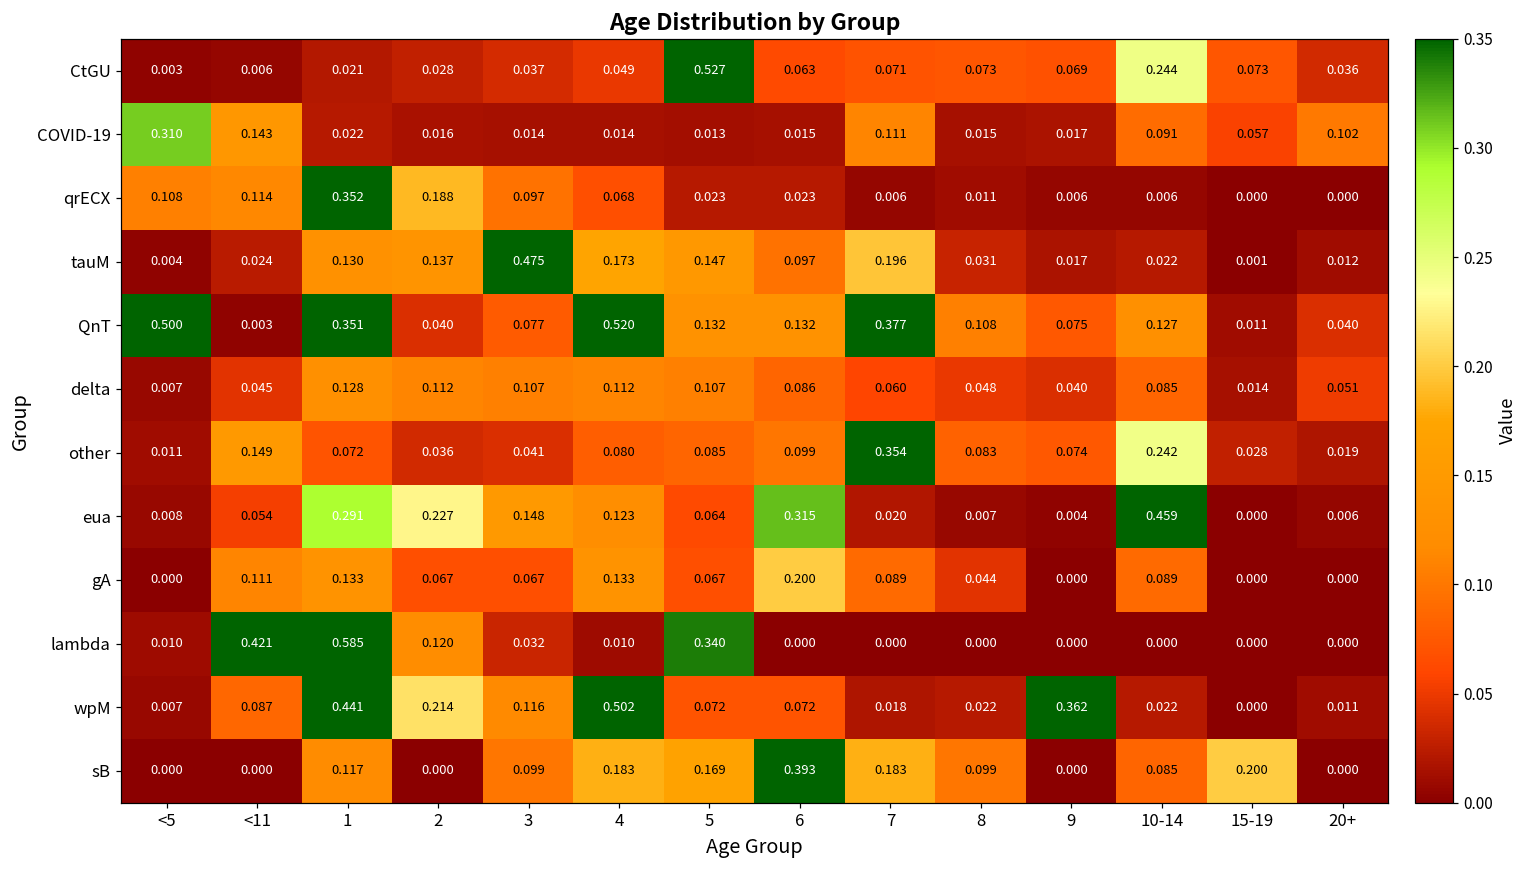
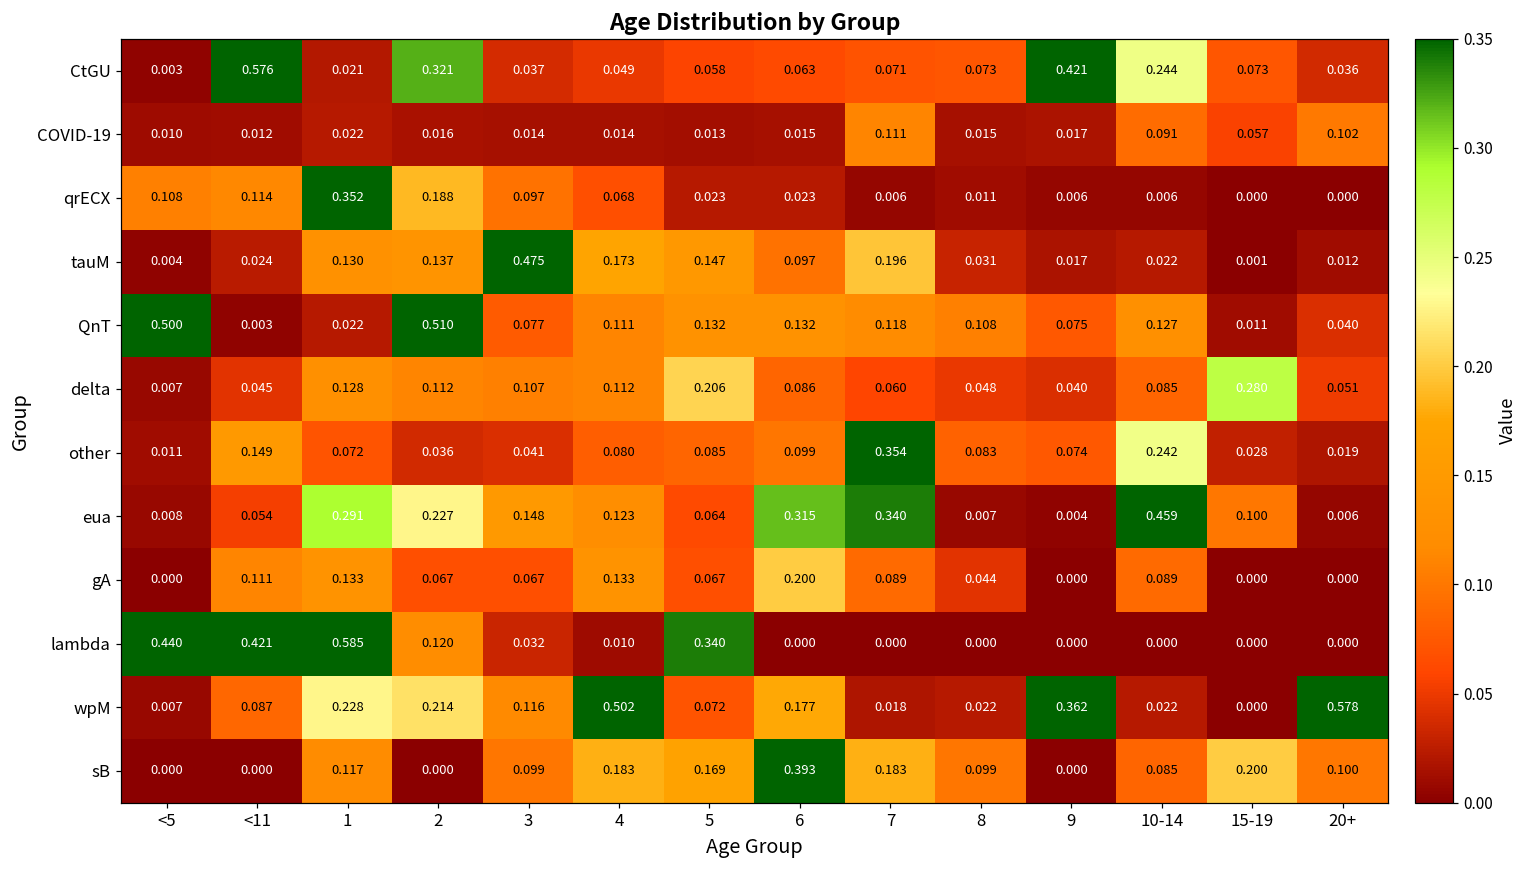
  {
    "CtGU": {
      "<5": 0.003,
-     "<11": 0.006,
+     "<11": 0.576,
      "1": 0.021,
-     "2": 0.028,
+     "2": 0.321,
      "3": 0.037,
      "4": 0.049,
-     "5": 0.527,
+     "5": 0.058,
      "6": 0.063,
      "7": 0.071,
      "8": 0.073,
-     "9": 0.069,
+     "9": 0.421,
      "10-14": 0.244,
      "15-19": 0.073,
      "20+": 0.036
    },
    "COVID-19": {
-     "<5": 0.310,
-     "<11": 0.143,
+     "<5": 0.010,
+     "<11": 0.012,
      "1": 0.022,
      "2": 0.016,
      "3": 0.014,
      "4": 0.014,
      "5": 0.013,
      "6": 0.015,
      "7": 0.111,
      "8": 0.015,
      "9": 0.017,
      "10-14": 0.091,
      "15-19": 0.057,
      "20+": 0.102
    },
    "qrECX": {
      "<5": 0.108,
      "<11": 0.114,
      "1": 0.352,
      "2": 0.188,
      "3": 0.097,
      "4": 0.068,
      "5": 0.023,
      "6": 0.023,
      "7": 0.006,
      "8": 0.011,
      "9": 0.006,
      "10-14": 0.006,
      "15-19": 0.000,
      "20+": 0.000
    },
    "tauM": {
      "<5": 0.004,
      "<11": 0.024,
      "1": 0.130,
      "2": 0.137,
      "3": 0.475,
      "4": 0.173,
      "5": 0.147,
      "6": 0.097,
      "7": 0.196,
      "8": 0.031,
      "9": 0.017,
      "10-14": 0.022,
      "15-19": 0.001,
      "20+": 0.012
    },
    "QnT": {
      "<5": 0.500,
      "<11": 0.003,
-     "1": 0.351,
-     "2": 0.040,
+     "1": 0.022,
+     "2": 0.510,
      "3": 0.077,
-     "4": 0.520,
+     "4": 0.111,
      "5": 0.132,
      "6": 0.132,
-     "7": 0.377,
+     "7": 0.118,
      "8": 0.108,
      "9": 0.075,
      "10-14": 0.127,
      "15-19": 0.011,
      "20+": 0.040
    },
    "delta": {
      "<5": 0.007,
      "<11": 0.045,
      "1": 0.128,
      "2": 0.112,
      "3": 0.107,
      "4": 0.112,
-     "5": 0.107,
+     "5": 0.206,
      "6": 0.086,
      "7": 0.060,
      "8": 0.048,
      "9": 0.040,
      "10-14": 0.085,
-     "15-19": 0.014,
+     "15-19": 0.280,
      "20+": 0.051
    },
    "other": {
      "<5": 0.011,
      "<11": 0.149,
      "1": 0.072,
      "2": 0.036,
      "3": 0.041,
      "4": 0.080,
      "5": 0.085,
      "6": 0.099,
      "7": 0.354,
      "8": 0.083,
      "9": 0.074,
      "10-14": 0.242,
      "15-19": 0.028,
      "20+": 0.019
    },
    "eua": {
      "<5": 0.008,
      "<11": 0.054,
      "1": 0.291,
      "2": 0.227,
      "3": 0.148,
      "4": 0.123,
      "5": 0.064,
      "6": 0.315,
-     "7": 0.020,
+     "7": 0.340,
      "8": 0.007,
      "9": 0.004,
      "10-14": 0.459,
-     "15-19": 0.000,
+     "15-19": 0.100,
      "20+": 0.006
    },
    "gA": {
      "<5": 0.000,
      "<11": 0.111,
      "1": 0.133,
      "2": 0.067,
      "3": 0.067,
      "4": 0.133,
      "5": 0.067,
      "6": 0.200,
      "7": 0.089,
      "8": 0.044,
      "9": 0.000,
      "10-14": 0.089,
      "15-19": 0.000,
      "20+": 0.000
    },
    "lambda": {
-     "<5": 0.010,
+     "<5": 0.440,
      "<11": 0.421,
      "1": 0.585,
      "2": 0.120,
      "3": 0.032,
      "4": 0.010,
      "5": 0.340,
      "6": 0.000,
      "7": 0.000,
      "8": 0.000,
      "9": 0.000,
      "10-14": 0.000,
      "15-19": 0.000,
      "20+": 0.000
    },
    "wpM": {
      "<5": 0.007,
      "<11": 0.087,
-     "1": 0.441,
+     "1": 0.228,
      "2": 0.214,
      "3": 0.116,
      "4": 0.502,
      "5": 0.072,
-     "6": 0.072,
+     "6": 0.177,
      "7": 0.018,
      "8": 0.022,
      "9": 0.362,
      "10-14": 0.022,
      "15-19": 0.000,
-     "20+": 0.011
+     "20+": 0.578
    },
    "sB": {
      "<5": 0.000,
      "<11": 0.000,
      "1": 0.117,
      "2": 0.000,
      "3": 0.099,
      "4": 0.183,
      "5": 0.169,
      "6": 0.393,
      "7": 0.183,
      "8": 0.099,
      "9": 0.000,
      "10-14": 0.085,
      "15-19": 0.200,
-     "20+": 0.000
+     "20+": 0.100
    }
  }
